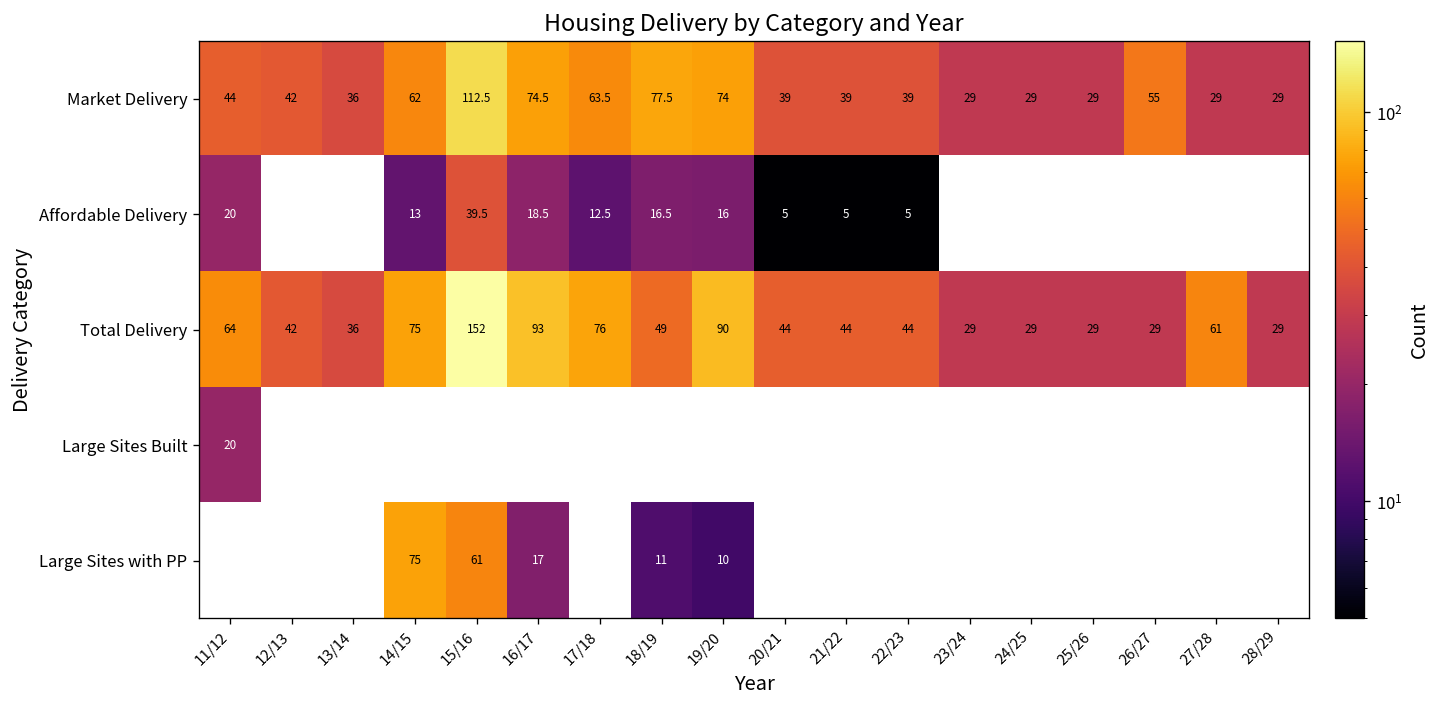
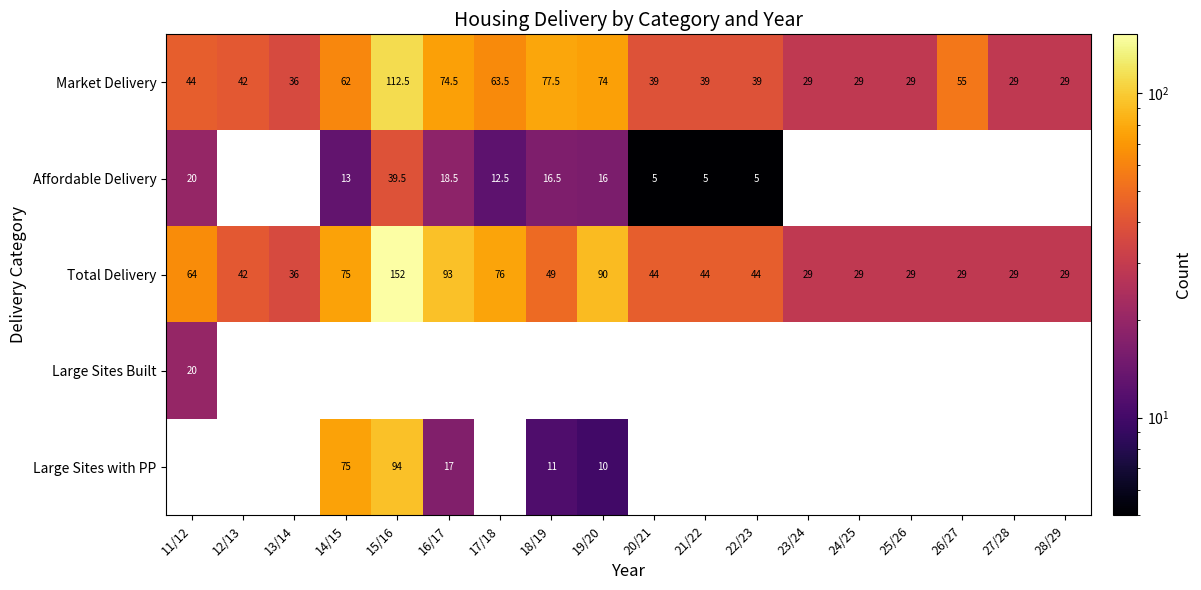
  {
    "Market Delivery": {
      "11/12": 44,
      "12/13": 42,
      "13/14": 36,
      "14/15": 62,
      "15/16": 112.5,
      "16/17": 74.5,
      "17/18": 63.5,
      "18/19": 77.5,
      "19/20": 74,
      "20/21": 39,
      "21/22": 39,
      "22/23": 39,
      "23/24": 29,
      "24/25": 29,
      "25/26": 29,
      "26/27": 55,
      "27/28": 29,
      "28/29": 29
    },
    "Affordable Delivery": {
      "11/12": 20,
      "14/15": 13,
      "15/16": 39.5,
      "16/17": 18.5,
      "17/18": 12.5,
      "18/19": 16.5,
      "19/20": 16,
      "20/21": 5,
      "21/22": 5,
      "22/23": 5
    },
    "Total Delivery": {
      "11/12": 64,
      "12/13": 42,
      "13/14": 36,
      "14/15": 75,
      "15/16": 152,
      "16/17": 93,
      "17/18": 76,
      "18/19": 49,
      "19/20": 90,
      "20/21": 44,
      "21/22": 44,
      "22/23": 44,
      "23/24": 29,
      "24/25": 29,
      "25/26": 29,
      "26/27": 29,
-     "27/28": 61,
+     "27/28": 29,
      "28/29": 29
    },
    "Large Sites Built": {
      "11/12": 20
    },
    "Large Sites with PP": {
      "14/15": 75,
-     "15/16": 61,
+     "15/16": 94,
      "16/17": 17,
      "18/19": 11,
      "19/20": 10
    }
  }
